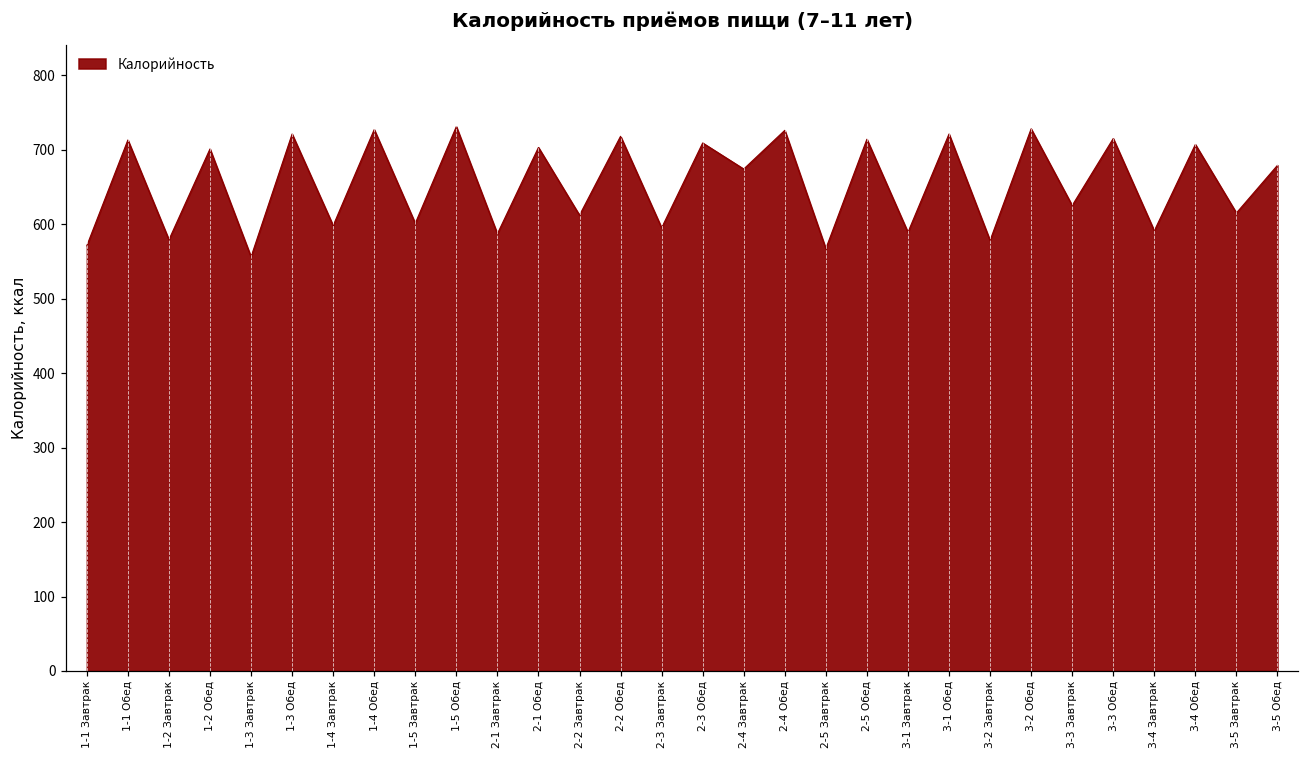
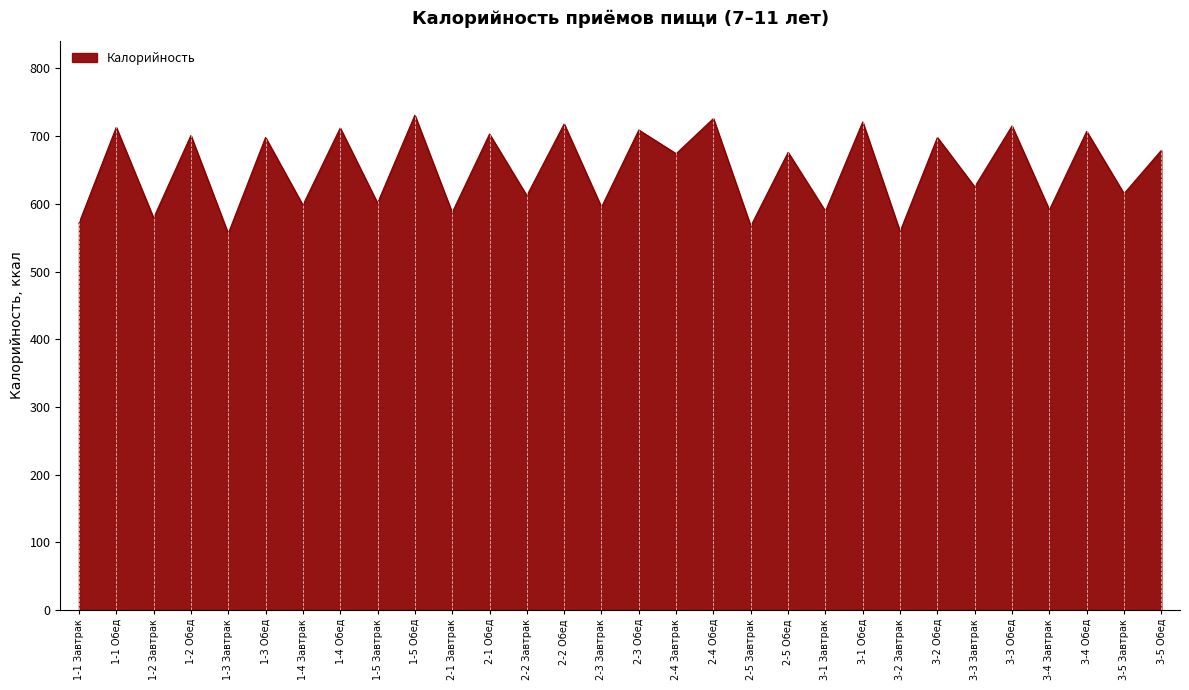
  {
    "1-1 Завтрак": 570,
    "1-1 Обед": 710,
    "1-2 Завтрак": 580,
    "1-2 Обед": 700,
    "1-3 Завтрак": 560,
-   "1-3 Обед": 720,
+   "1-3 Обед": 700,
    "1-4 Завтрак": 600,
-   "1-4 Обед": 730,
+   "1-4 Обед": 710,
    "1-5 Завтрак": 600,
    "1-5 Обед": 730,
    "2-1 Завтрак": 590,
    "2-1 Обед": 700,
    "2-2 Завтрак": 610,
    "2-2 Обед": 720,
    "2-3 Завтрак": 600,
    "2-3 Обед": 710,
    "2-4 Завтрак": 670,
    "2-4 Обед": 730,
    "2-5 Завтрак": 570,
-   "2-5 Обед": 710,
+   "2-5 Обед": 680,
    "3-1 Завтрак": 590,
    "3-1 Обед": 720,
-   "3-2 Завтрак": 580,
-   "3-2 Обед": 730,
+   "3-2 Завтрак": 560,
+   "3-2 Обед": 700,
    "3-3 Завтрак": 630,
    "3-3 Обед": 720,
    "3-4 Завтрак": 590,
    "3-4 Обед": 710,
    "3-5 Завтрак": 620,
    "3-5 Обед": 680
  }
